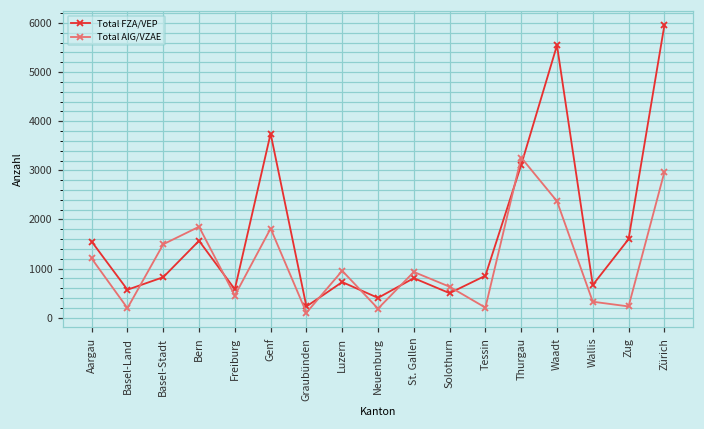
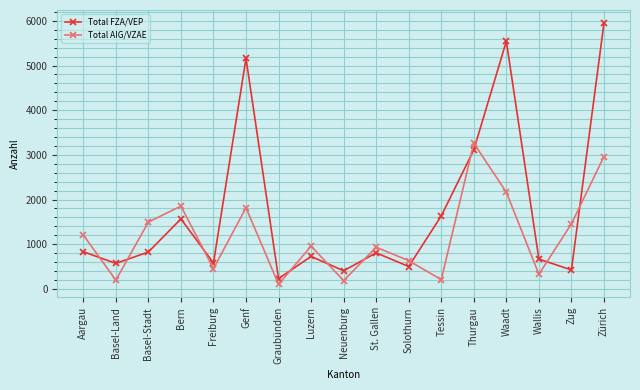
  {
    "Total FZA/VEP": {
-     "Aargau": 1600,
+     "Aargau": 800,
      "Basel-Land": 600,
      "Basel-Stadt": 800,
      "Bern": 1600,
      "Freiburg": 600,
-     "Genf": 3700,
+     "Genf": 5200,
      "Graubünden": 200,
      "Luzern": 700,
      "Neuenburg": 400,
      "St. Gallen": 800,
      "Solothurn": 500,
-     "Tessin": 900,
+     "Tessin": 1600,
      "Thurgau": 3100,
      "Waadt": 5500,
      "Wallis": 700,
-     "Zug": 1600,
+     "Zug": 400,
      "Zürich": 6000
    },
    "Total AIG/VZAE": {
      "Aargau": 1200,
      "Basel-Land": 200,
      "Basel-Stadt": 1500,
      "Bern": 1900,
      "Freiburg": 500,
      "Genf": 1800,
      "Graubünden": 100,
      "Luzern": 1000,
      "Neuenburg": 200,
      "St. Gallen": 900,
      "Solothurn": 600,
      "Tessin": 200,
      "Thurgau": 3300,
-     "Waadt": 2400,
+     "Waadt": 2200,
      "Wallis": 300,
-     "Zug": 200,
+     "Zug": 1500,
      "Zürich": 3000
    }
  }
